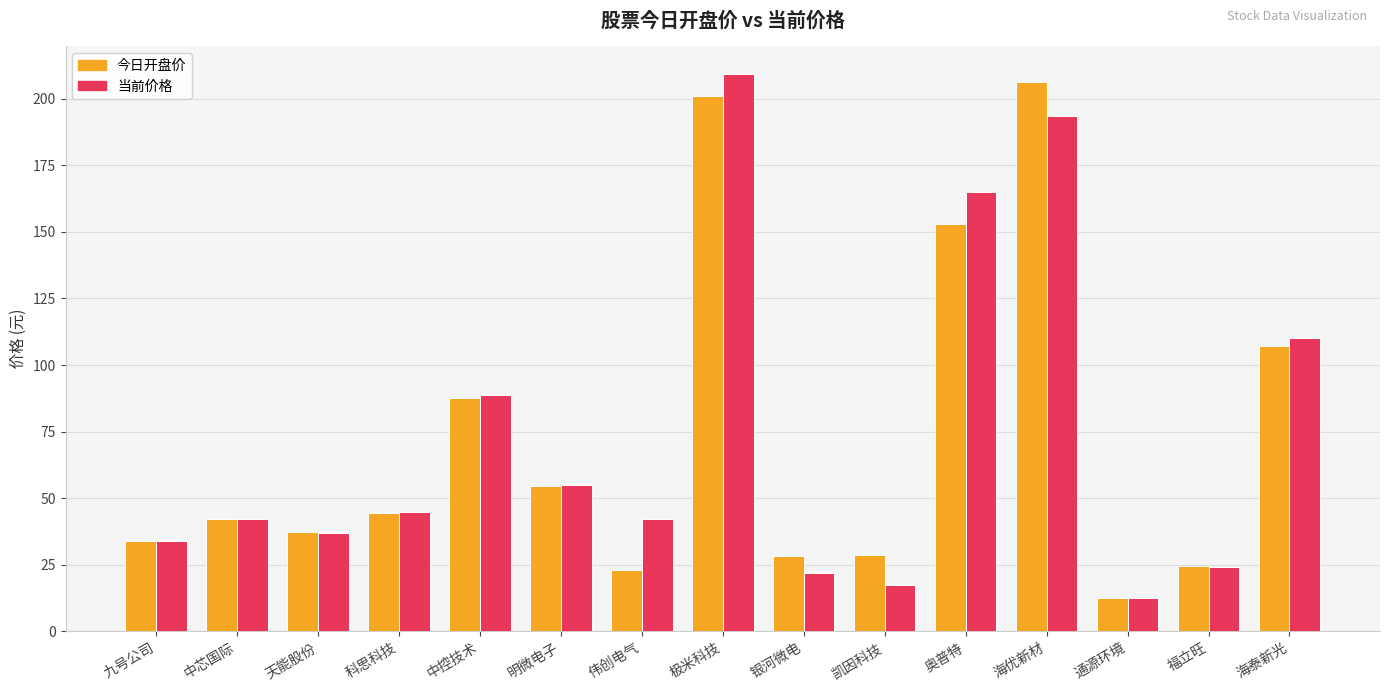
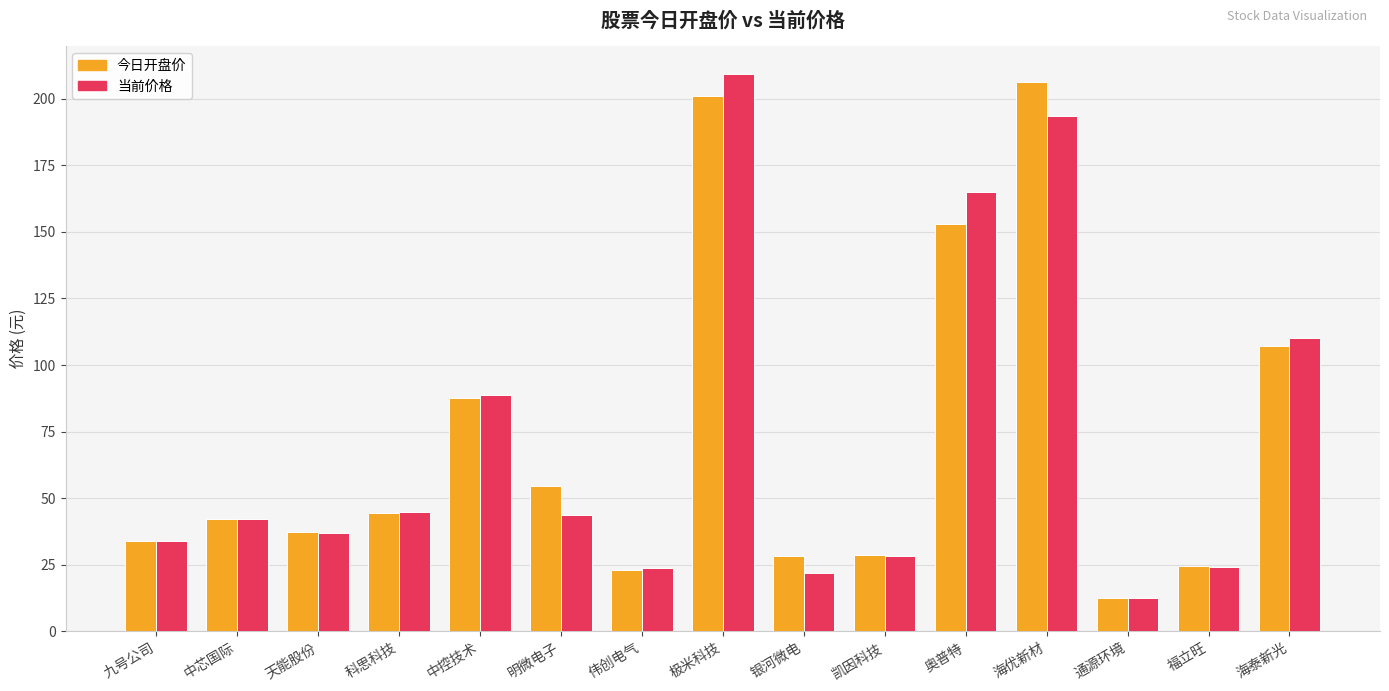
  {
    "今日开盘价": {
      "九号公司": 34,
      "中芯国际": 42,
      "天能股份": 37,
      "科思科技": 44,
      "中控技术": 87,
      "明微电子": 55,
      "伟创电气": 23,
      "极米科技": 201,
      "银河微电": 28,
      "凯因科技": 29,
      "奥普特": 153,
      "海优新材": 206,
      "通源环境": 12,
      "福立旺": 25,
      "海泰新光": 107
    },
    "当前价格": {
      "九号公司": 34,
      "中芯国际": 42,
      "天能股份": 37,
      "科思科技": 45,
      "中控技术": 89,
-     "明微电子": 55,
-     "伟创电气": 42,
+     "明微电子": 44,
+     "伟创电气": 24,
      "极米科技": 209,
      "银河微电": 22,
-     "凯因科技": 17,
+     "凯因科技": 29,
      "奥普特": 165,
      "海优新材": 194,
      "通源环境": 13,
      "福立旺": 24,
      "海泰新光": 110
    }
  }
